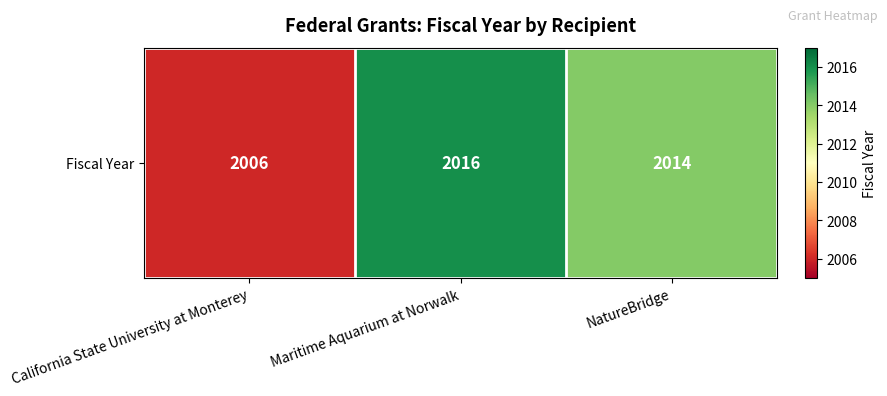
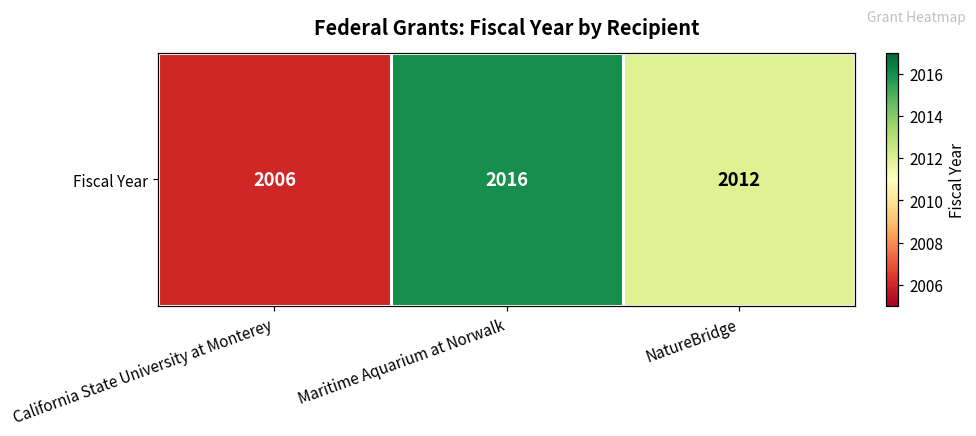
  {
    "Fiscal Year": {
      "California State University at Monterey": 2006,
      "Maritime Aquarium at Norwalk": 2016,
-     "NatureBridge": 2014
+     "NatureBridge": 2012
    }
  }
